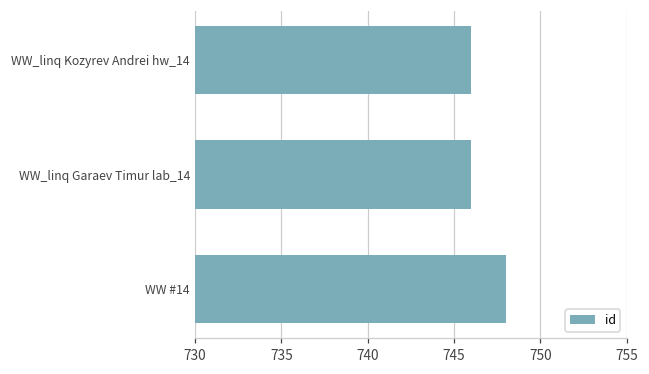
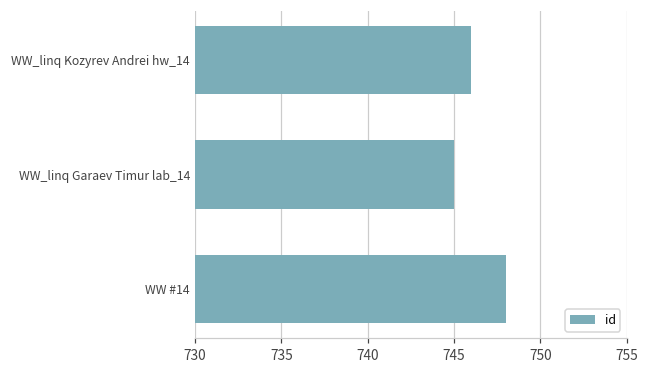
  {
    "WW_linq Kozyrev Andrei hw_14": 746,
-   "WW_linq Garaev Timur lab_14": 746,
+   "WW_linq Garaev Timur lab_14": 745,
    "WW #14": 748
  }
